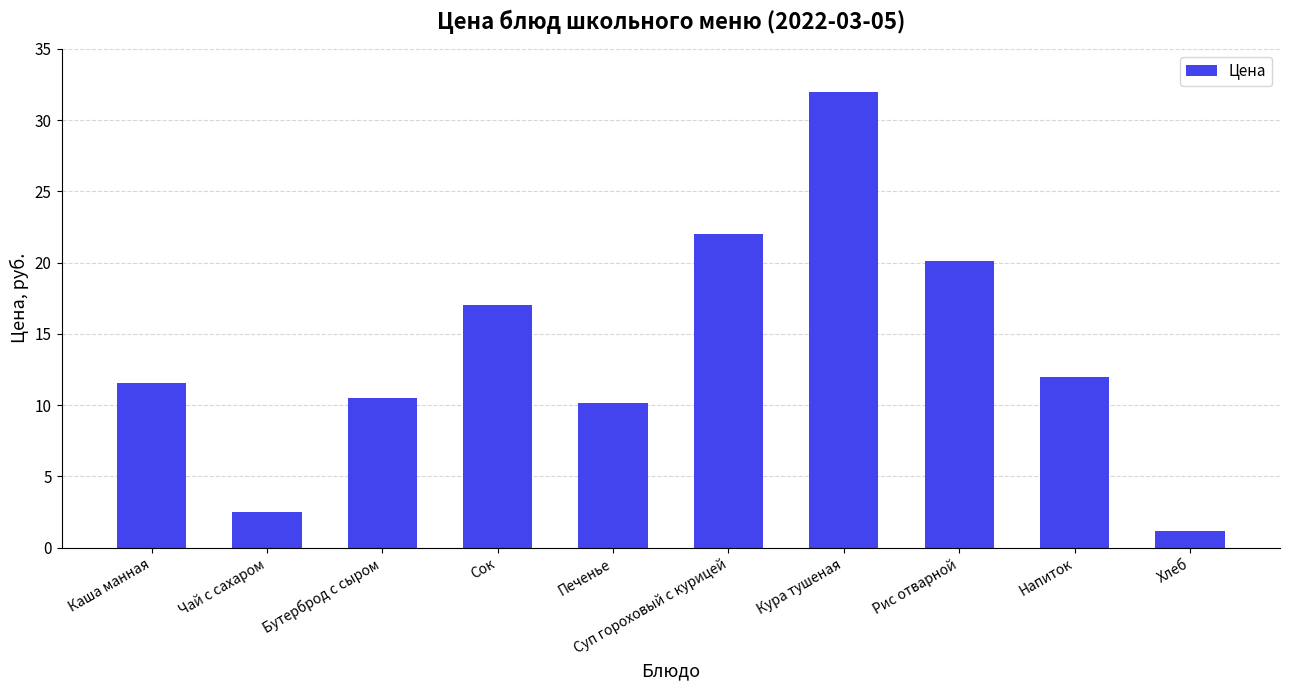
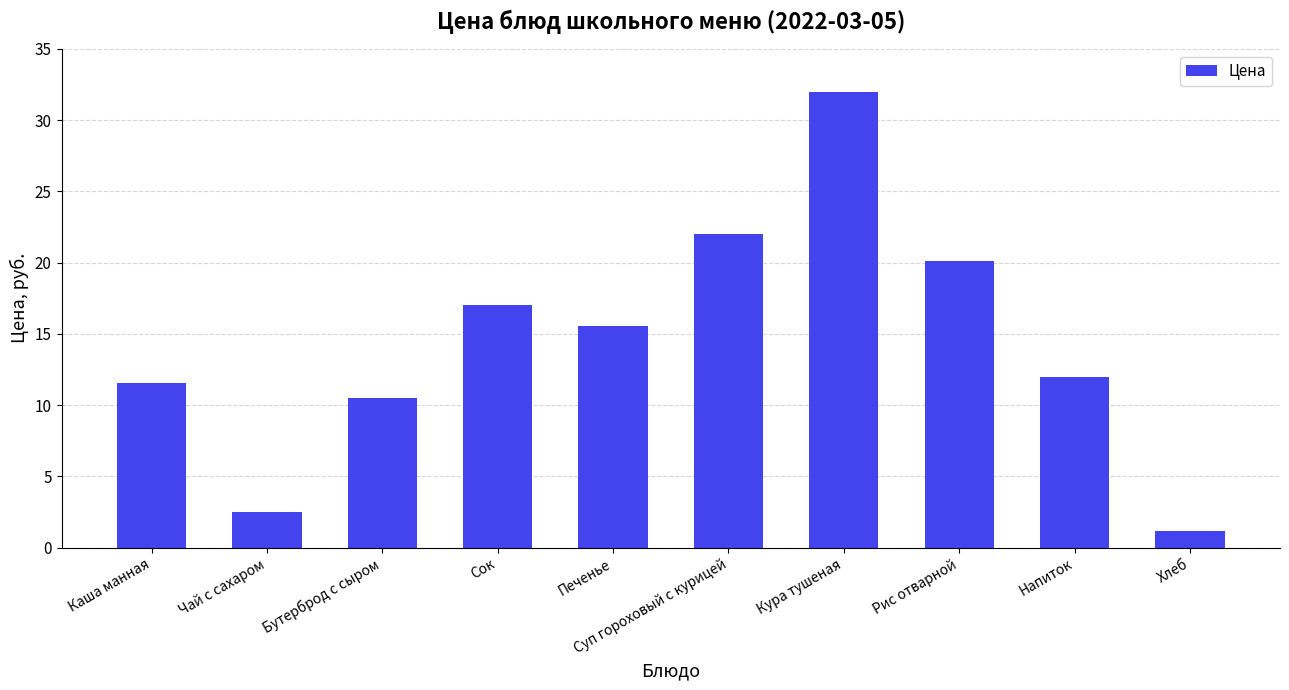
  {
    "Каша манная": 11.6,
    "Чай с сахаром": 2.5,
    "Бутерброд с сыром": 10.5,
    "Сок": 17.0,
-   "Печенье": 10.2,
+   "Печенье": 15.6,
    "Суп гороховый с курицей": 22.0,
    "Кура тушеная": 32.0,
    "Рис отварной": 20.1,
    "Напиток": 12.0,
    "Хлеб": 1.2
  }
